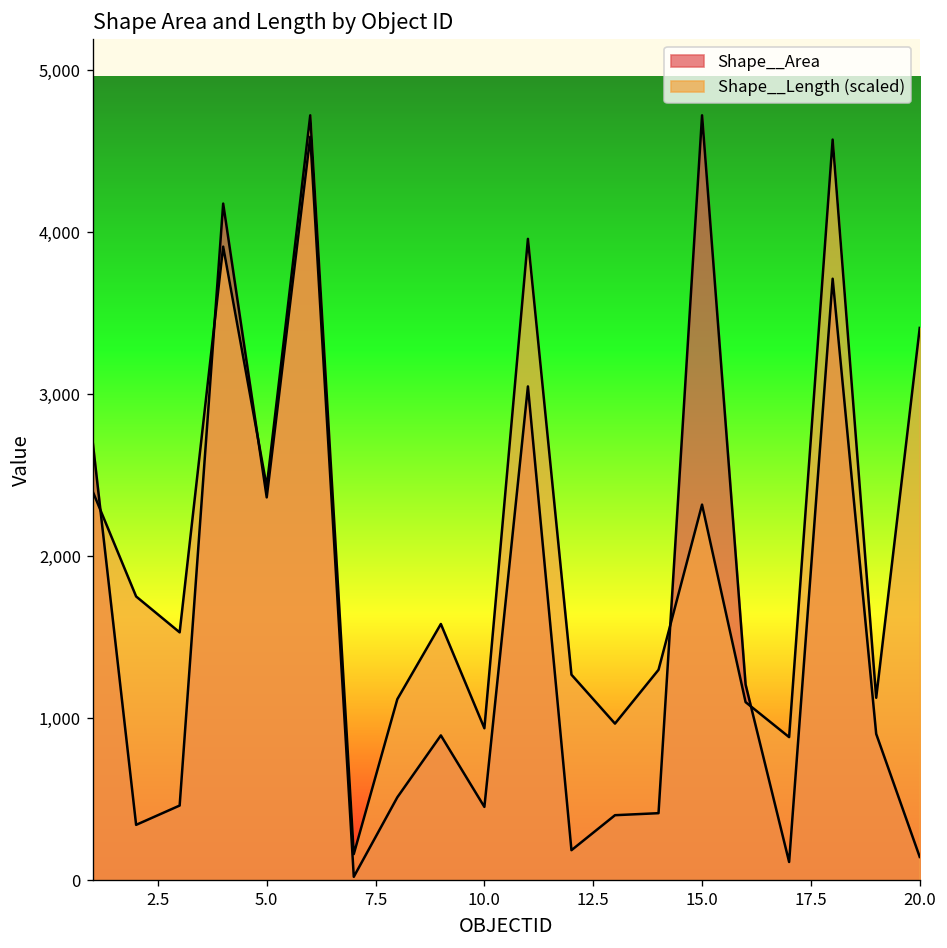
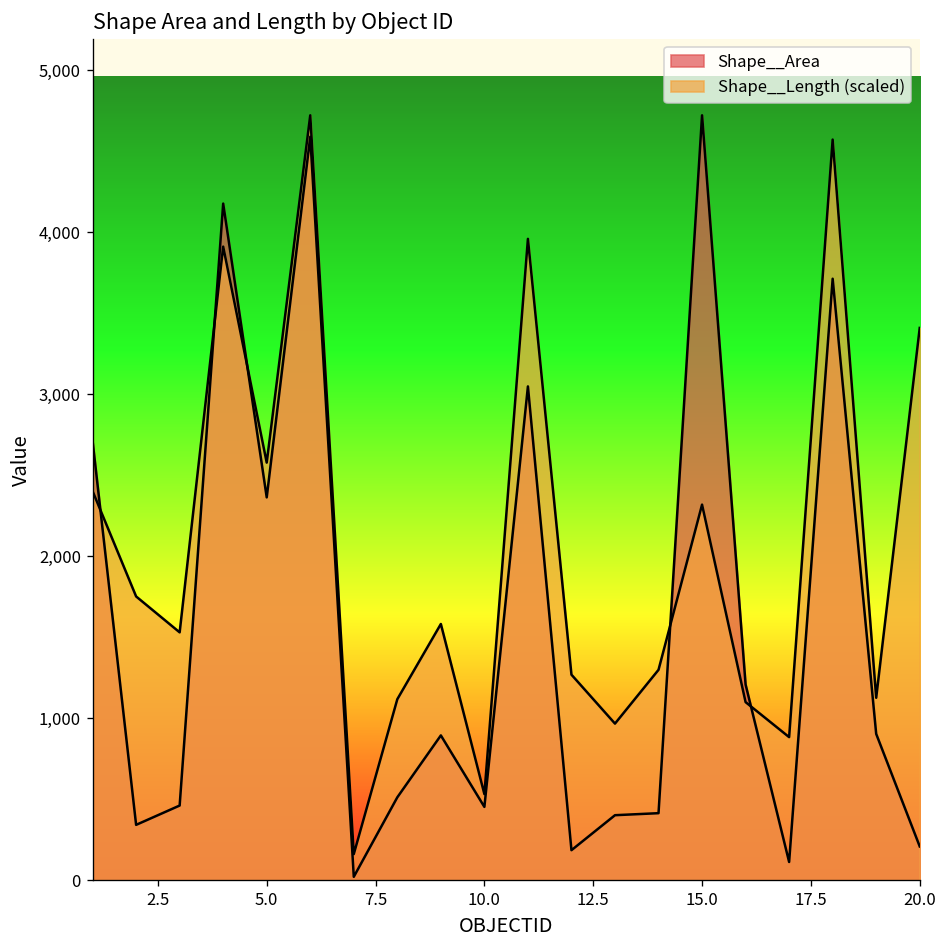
  {
    "Shape__Area": {
      "5.0": "2,360",
      "10.0": "450",
      "15.0": "4,720",
-     "20.0": "150"
+     "20.0": "210"
    },
    "Shape__Length (scaled)": {
-     "5.0": "2,430",
-     "10.0": "940",
+     "5.0": "2,580",
+     "10.0": "530",
      "15.0": "2,320",
      "20.0": "3,410"
    }
  }
